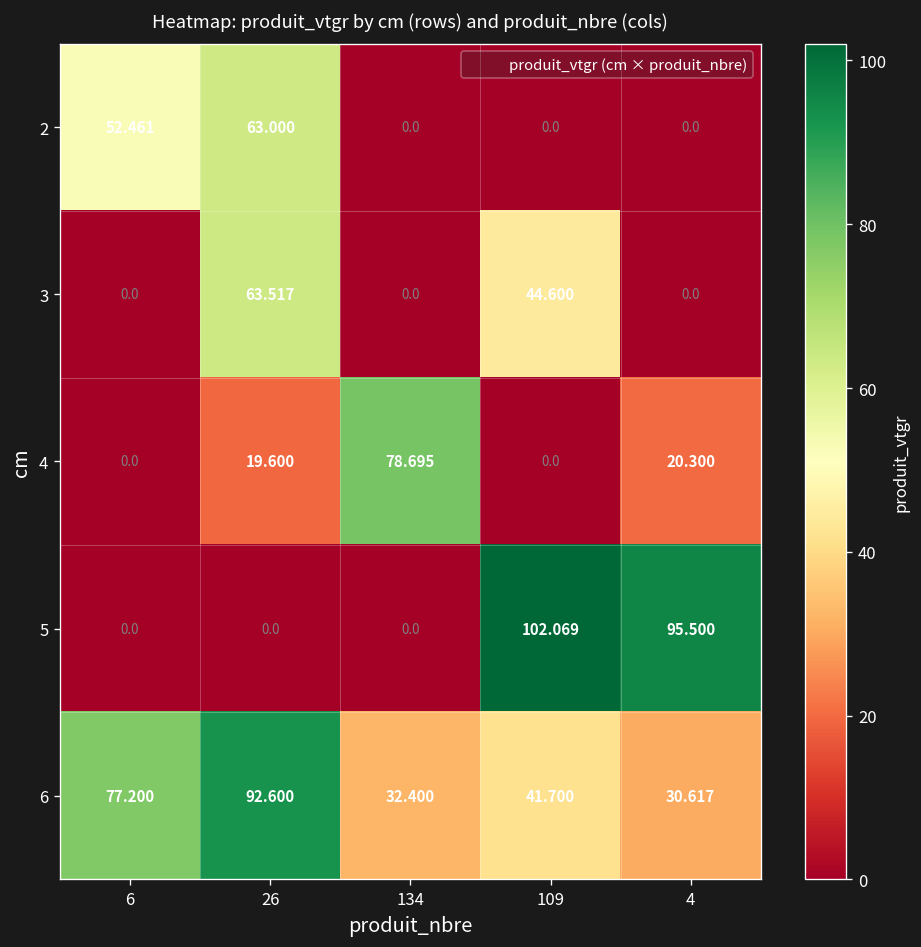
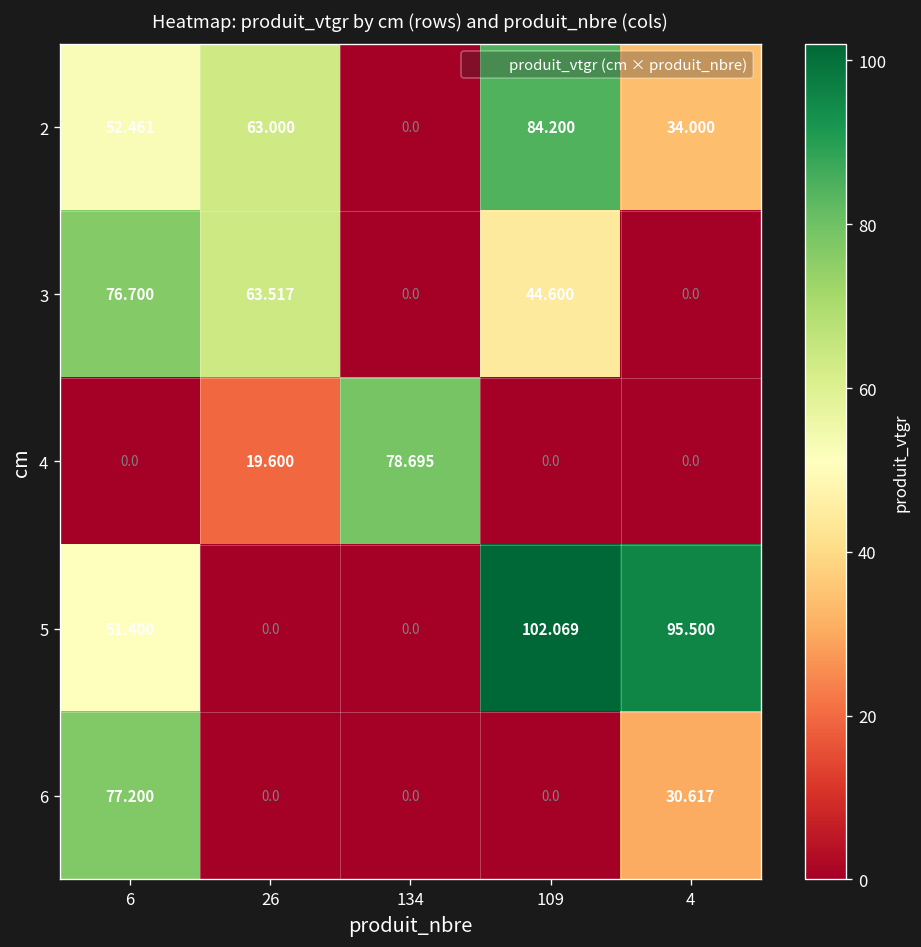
  {
    "2": {
      "6": 52.461,
      "26": 63.000,
      "134": 0.0,
-     "109": 0.0,
-     "4": 0.0
+     "109": 84.200,
+     "4": 34.000
    },
    "3": {
-     "6": 0.0,
+     "6": 76.700,
      "26": 63.517,
      "134": 0.0,
      "109": 44.600,
      "4": 0.0
    },
    "4": {
      "6": 0.0,
      "26": 19.600,
      "134": 78.695,
      "109": 0.0,
-     "4": 20.300
+     "4": 0.0
    },
    "5": {
-     "6": 0.0,
+     "6": 51.400,
      "26": 0.0,
      "134": 0.0,
      "109": 102.069,
      "4": 95.500
    },
    "6": {
      "6": 77.200,
-     "26": 92.600,
-     "134": 32.400,
-     "109": 41.700,
+     "26": 0.0,
+     "134": 0.0,
+     "109": 0.0,
      "4": 30.617
    }
  }
